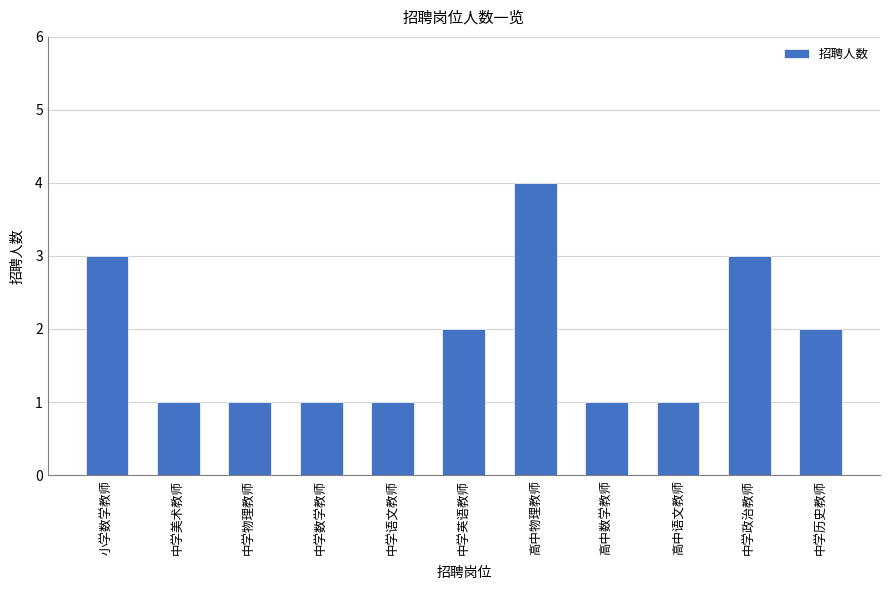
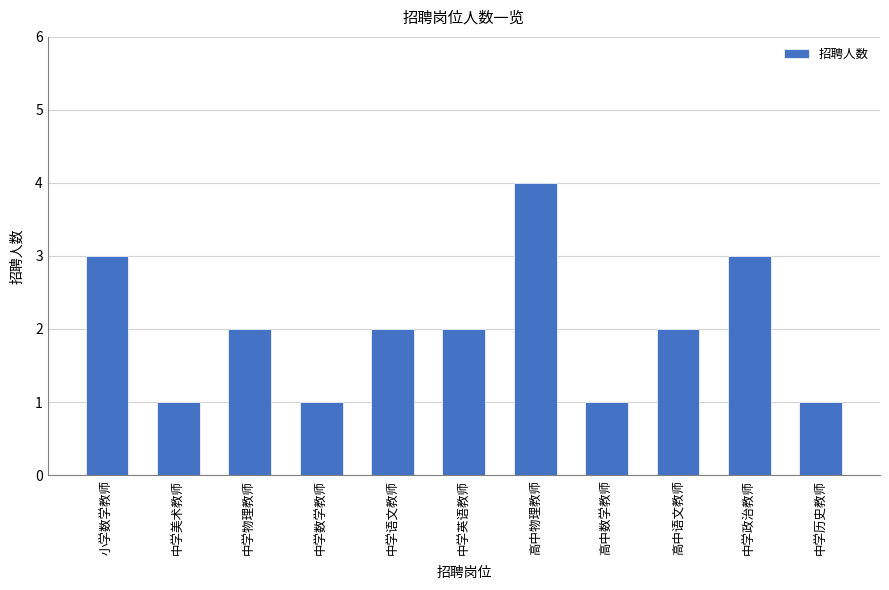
  {
    "小学数学教师": 3,
    "中学美术教师": 1,
-   "中学物理教师": 1,
+   "中学物理教师": 2,
    "中学数学教师": 1,
-   "中学语文教师": 1,
+   "中学语文教师": 2,
    "中学英语教师": 2,
    "高中物理教师": 4,
    "高中数学教师": 1,
-   "高中语文教师": 1,
+   "高中语文教师": 2,
    "中学政治教师": 3,
-   "中学历史教师": 2
+   "中学历史教师": 1
  }
